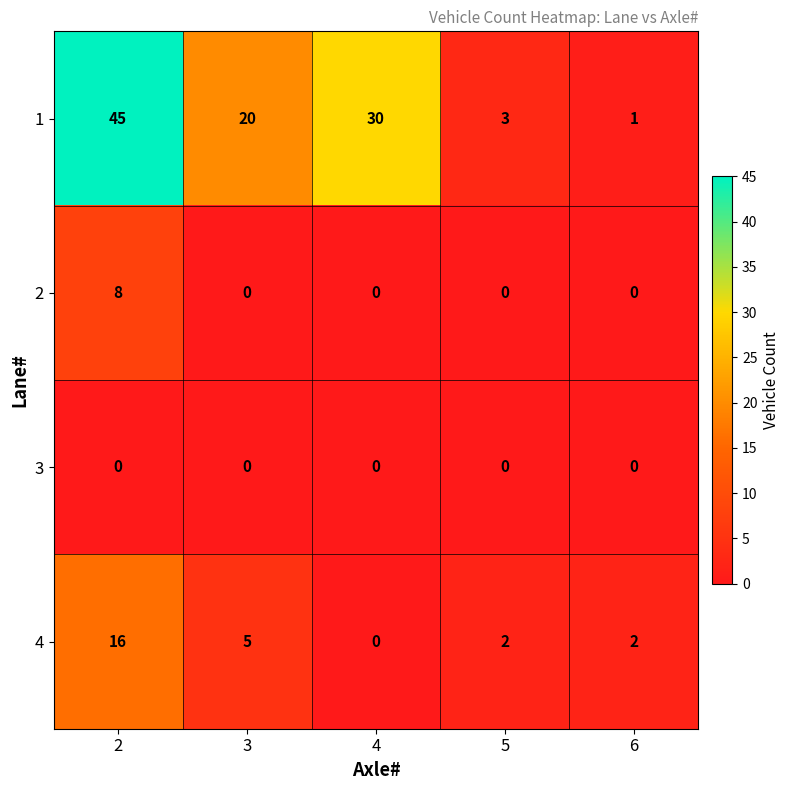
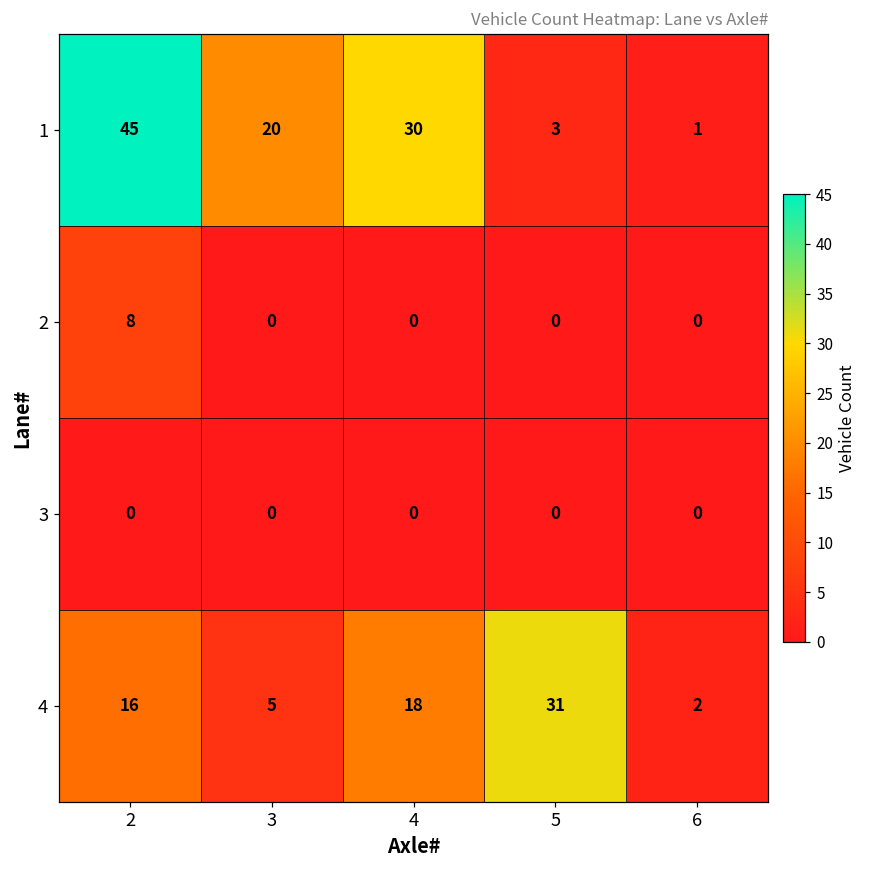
  {
    "1": {
      "2": 45,
      "3": 20,
      "4": 30,
      "5": 3,
      "6": 1
    },
    "2": {
      "2": 8,
      "3": 0,
      "4": 0,
      "5": 0,
      "6": 0
    },
    "3": {
      "2": 0,
      "3": 0,
      "4": 0,
      "5": 0,
      "6": 0
    },
    "4": {
      "2": 16,
      "3": 5,
-     "4": 0,
-     "5": 2,
+     "4": 18,
+     "5": 31,
      "6": 2
    }
  }
